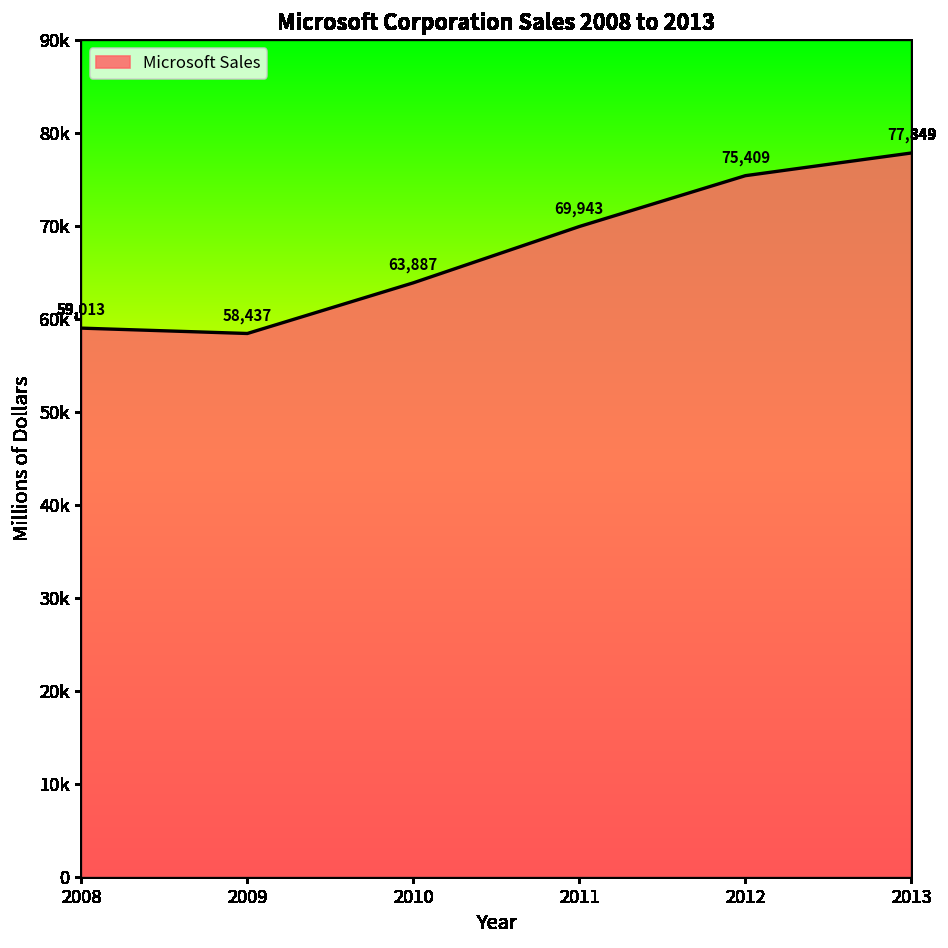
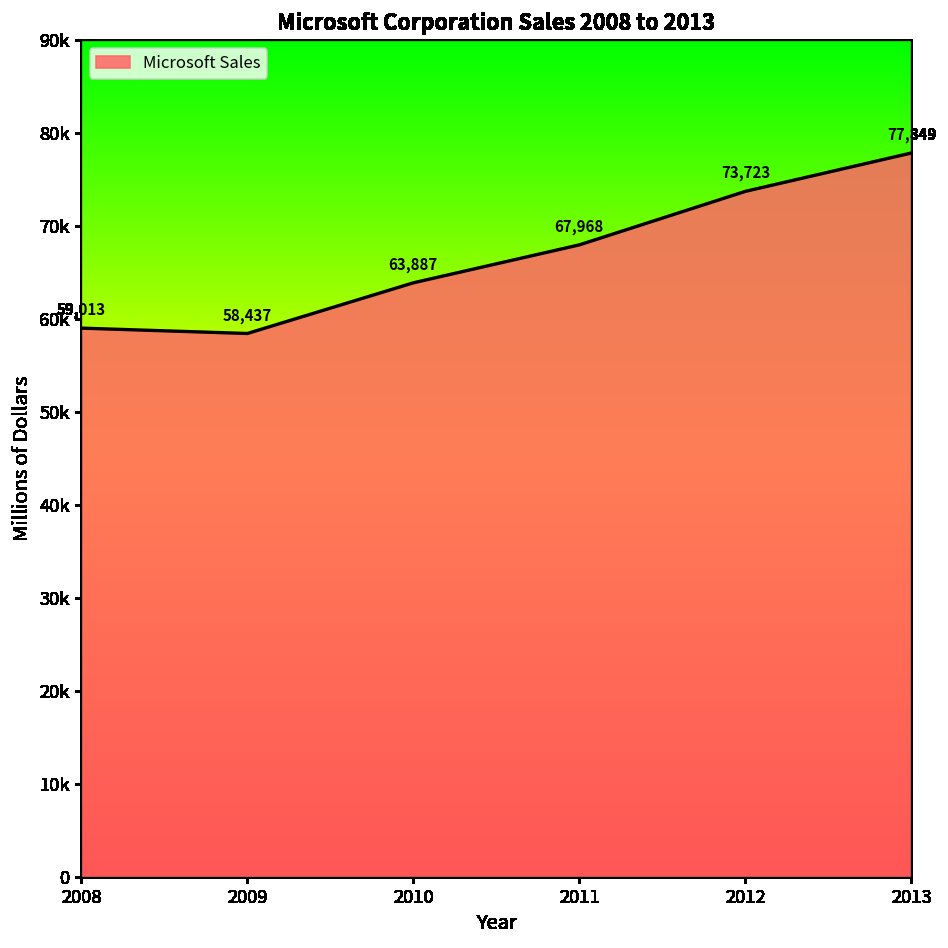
  {
    "2008": "59,013",
    "2009": "58,437",
    "2010": "63,887",
-   "2011": "69,943",
-   "2012": "75,409",
+   "2011": "67,968",
+   "2012": "73,723",
    "2013": "77,849"
  }
